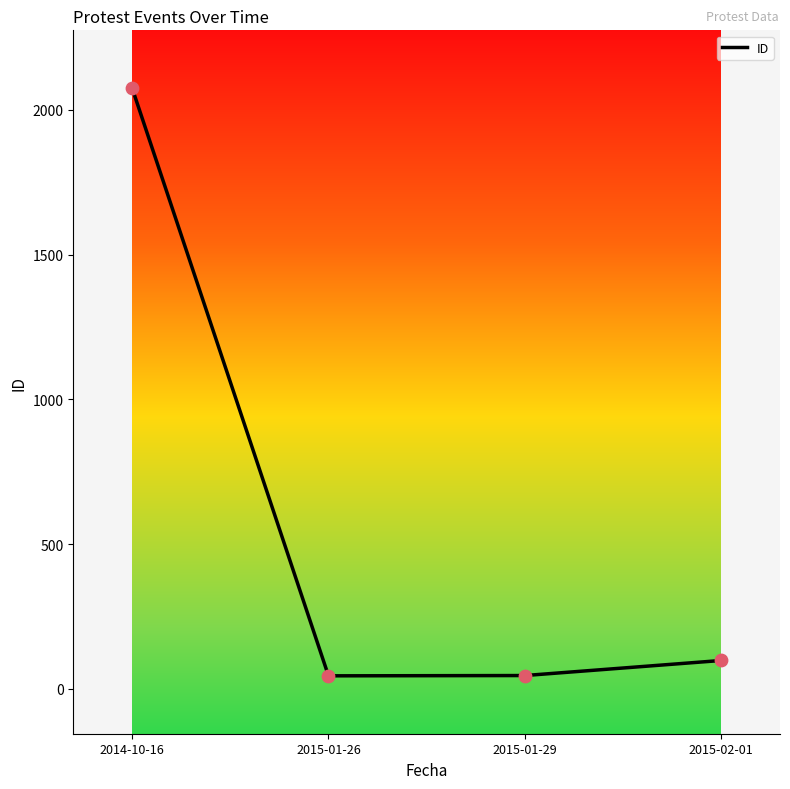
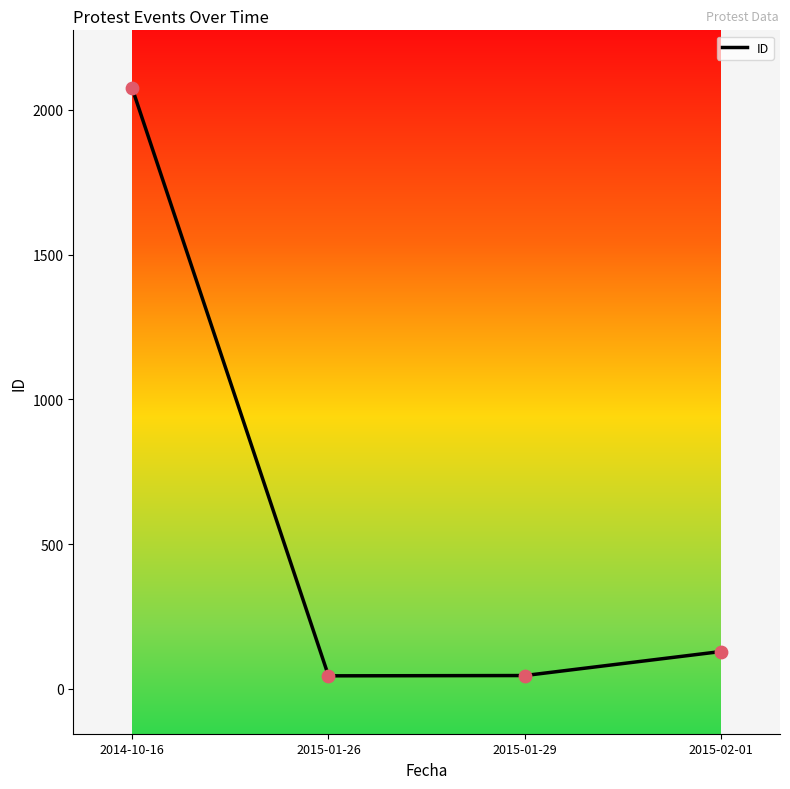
  {
    "2014-10-16": 2080,
    "2015-01-26": 50,
    "2015-01-29": 50,
-   "2015-02-01": 100
+   "2015-02-01": 130
  }
